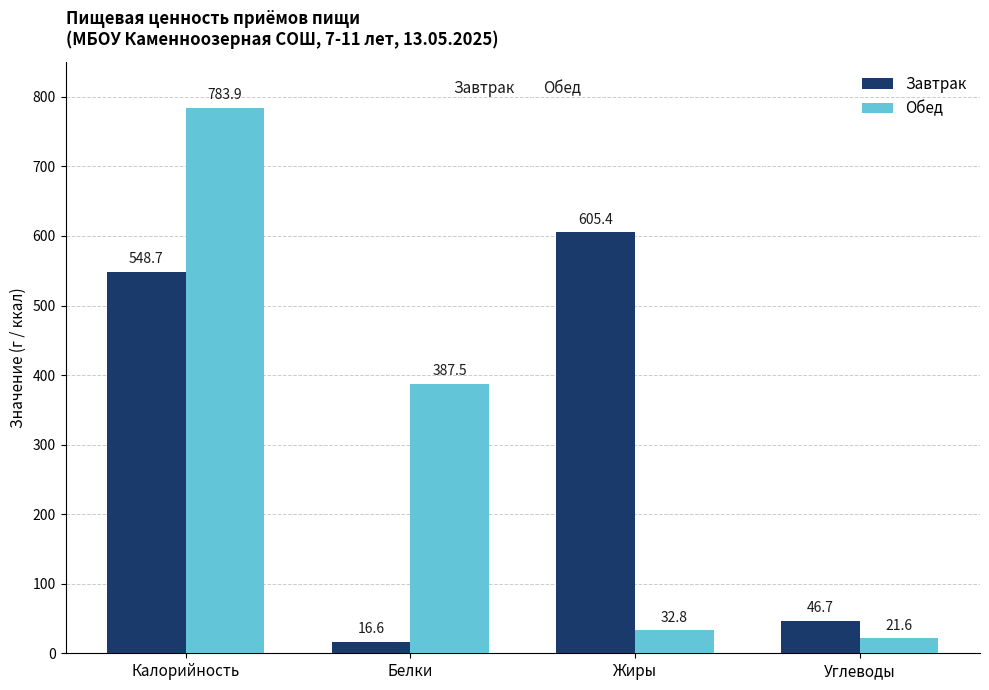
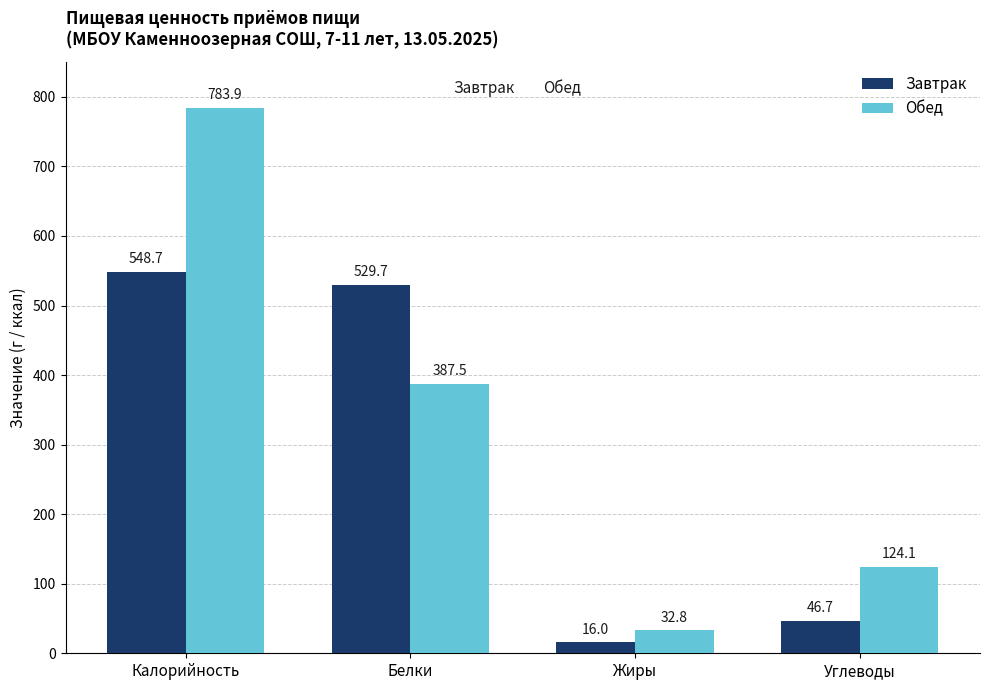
  {
    "Завтрак": {
      "Калорийность": 548.7,
-     "Белки": 16.6,
-     "Жиры": 605.4,
+     "Белки": 529.7,
+     "Жиры": 16.0,
      "Углеводы": 46.7
    },
    "Обед": {
      "Калорийность": 783.9,
      "Белки": 387.5,
      "Жиры": 32.8,
-     "Углеводы": 21.6
+     "Углеводы": 124.1
    }
  }
